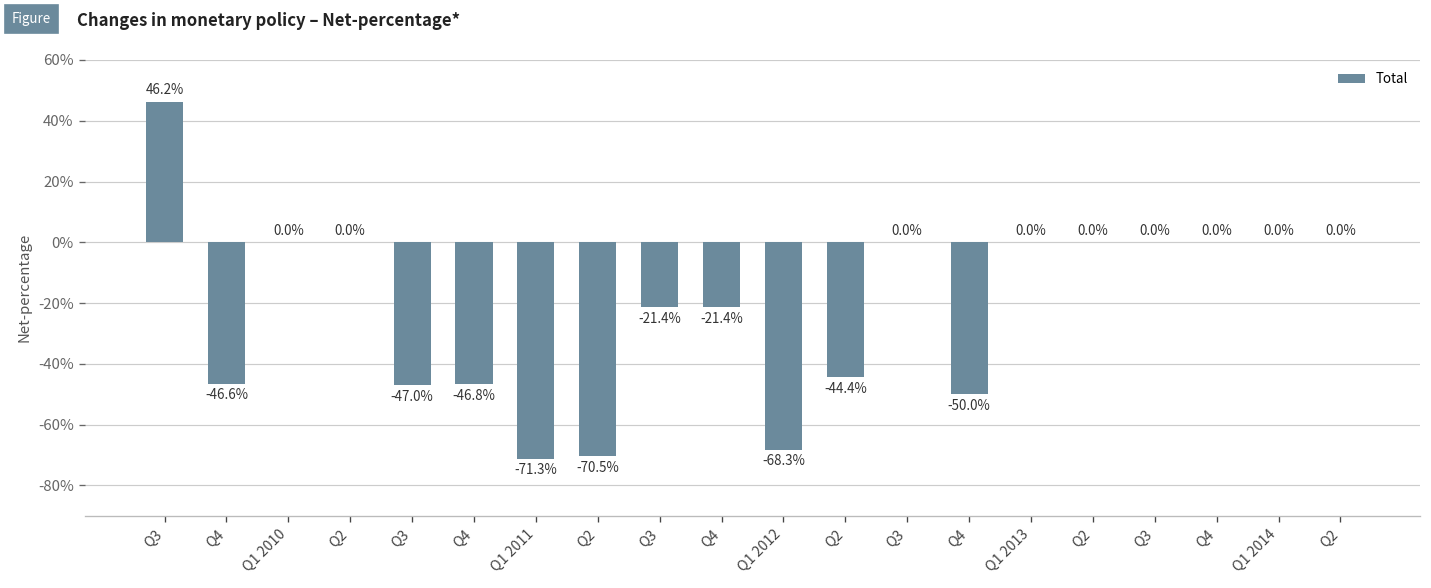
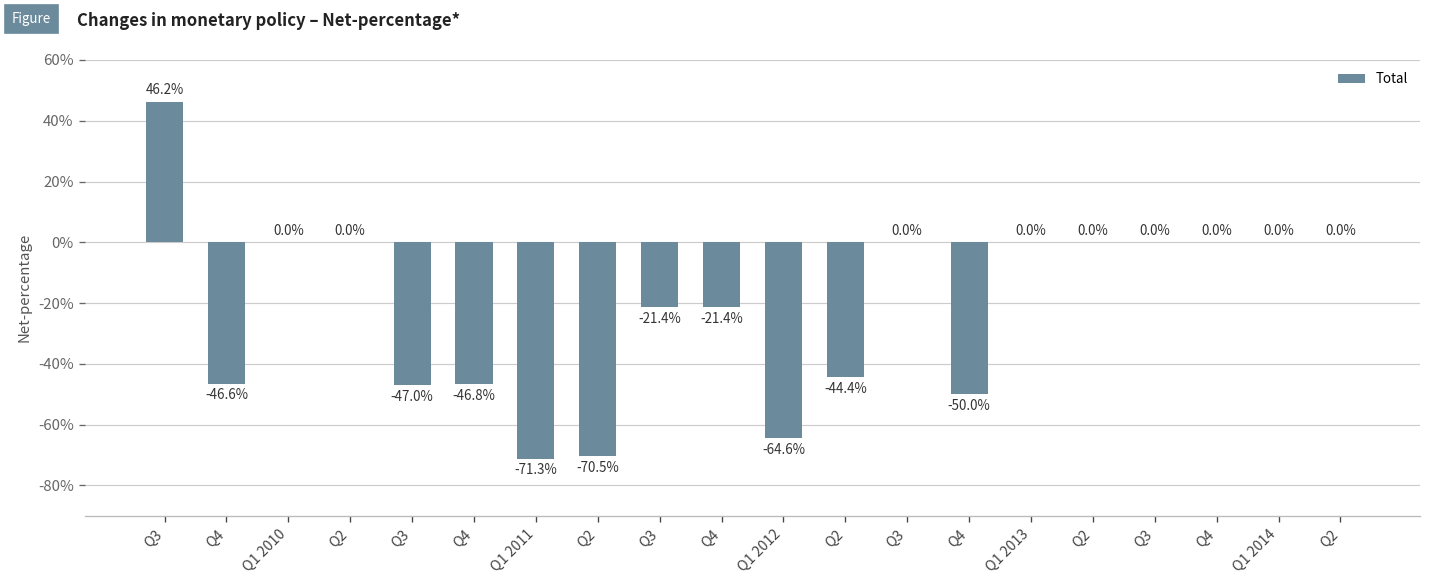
  {
    "Q1 2010": "0.0%",
    "Q1 2011": "-71.3%",
-   "Q1 2012": "-68.3%",
+   "Q1 2012": "-64.6%",
    "Q1 2013": "0.0%",
    "Q1 2014": "0.0%"
  }
